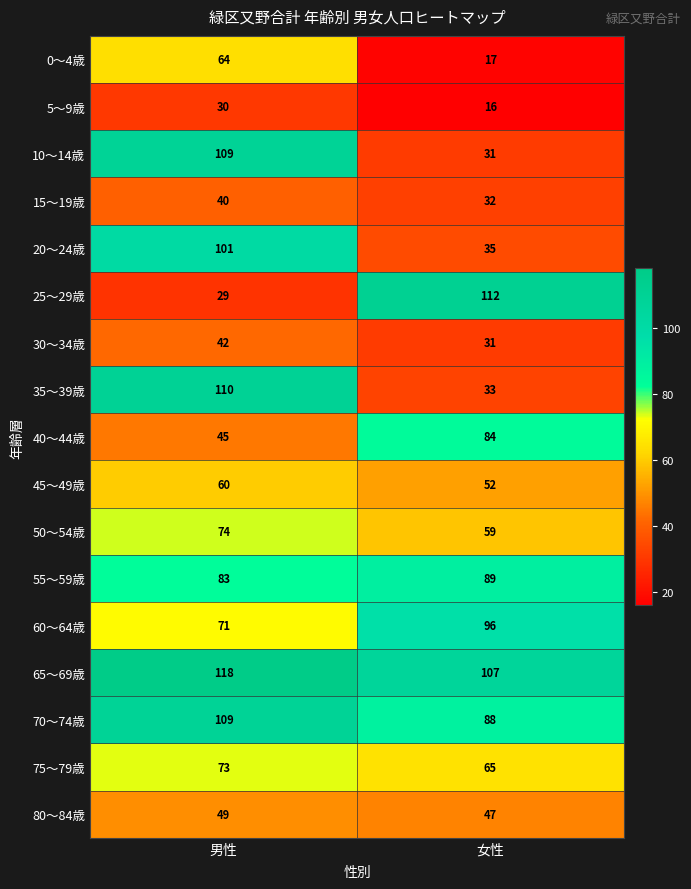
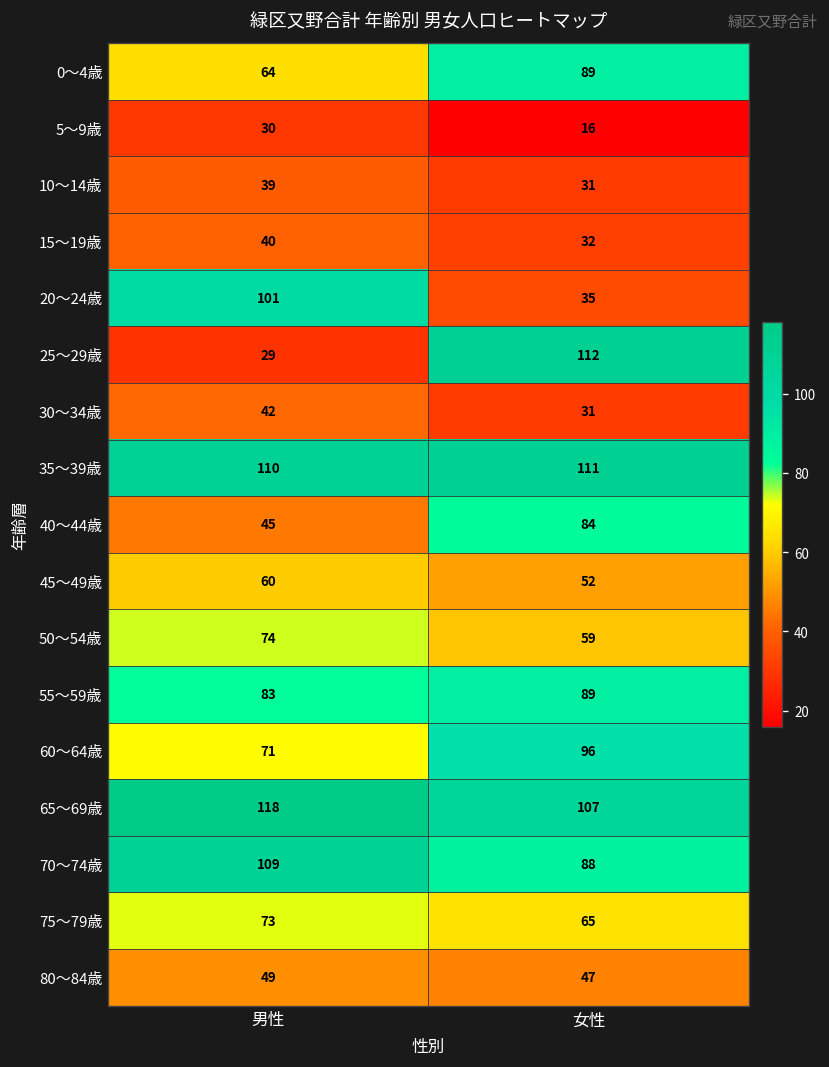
  {
    "0～4歳": {
      "男性": 64,
-     "女性": 17
+     "女性": 89
    },
    "5～9歳": {
      "男性": 30,
      "女性": 16
    },
    "10～14歳": {
-     "男性": 109,
+     "男性": 39,
      "女性": 31
    },
    "15～19歳": {
      "男性": 40,
      "女性": 32
    },
    "20～24歳": {
      "男性": 101,
      "女性": 35
    },
    "25～29歳": {
      "男性": 29,
      "女性": 112
    },
    "30～34歳": {
      "男性": 42,
      "女性": 31
    },
    "35～39歳": {
      "男性": 110,
-     "女性": 33
+     "女性": 111
    },
    "40～44歳": {
      "男性": 45,
      "女性": 84
    },
    "45～49歳": {
      "男性": 60,
      "女性": 52
    },
    "50～54歳": {
      "男性": 74,
      "女性": 59
    },
    "55～59歳": {
      "男性": 83,
      "女性": 89
    },
    "60～64歳": {
      "男性": 71,
      "女性": 96
    },
    "65～69歳": {
      "男性": 118,
      "女性": 107
    },
    "70～74歳": {
      "男性": 109,
      "女性": 88
    },
    "75～79歳": {
      "男性": 73,
      "女性": 65
    },
    "80～84歳": {
      "男性": 49,
      "女性": 47
    }
  }
